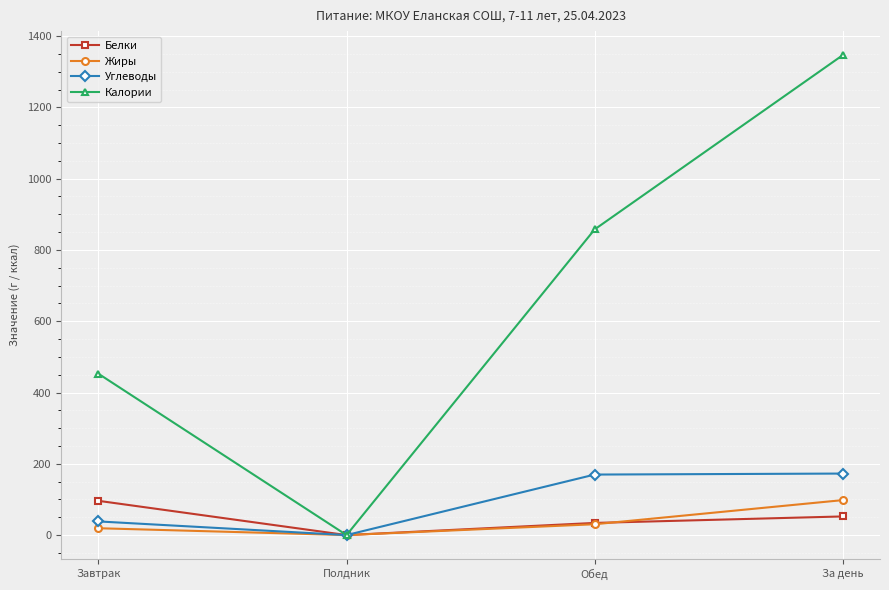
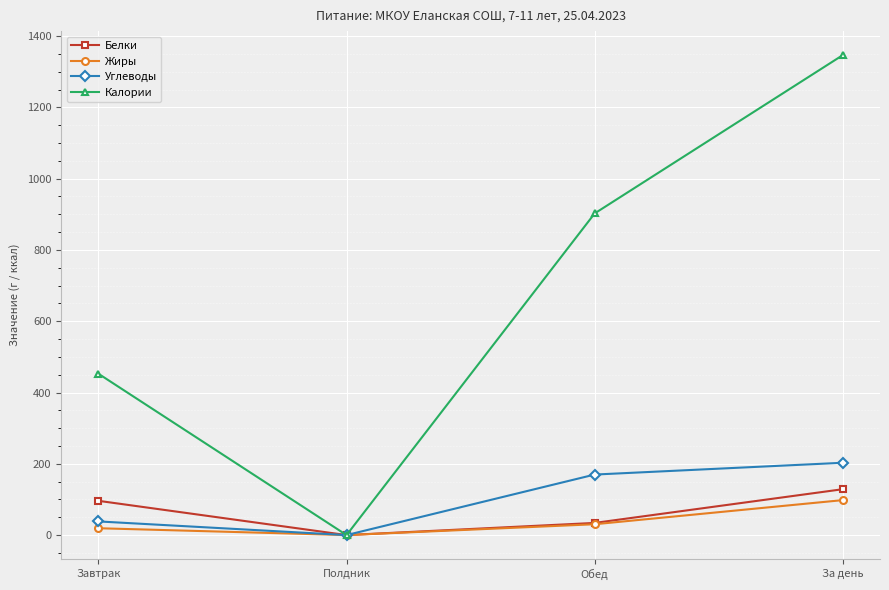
  {
    "Белки": {
      "Завтрак": 100,
-     "За день": 50
+     "За день": 130
    },
    "Жиры": {
      "Завтрак": 20,
      "За день": 100
    },
    "Углеводы": {
      "Завтрак": 40,
      "Обед": 170,
-     "За день": 170
+     "За день": 200
    },
    "Калории": {
      "Завтрак": 450,
-     "Обед": 860,
+     "Обед": 900,
      "За день": 1350
    }
  }
